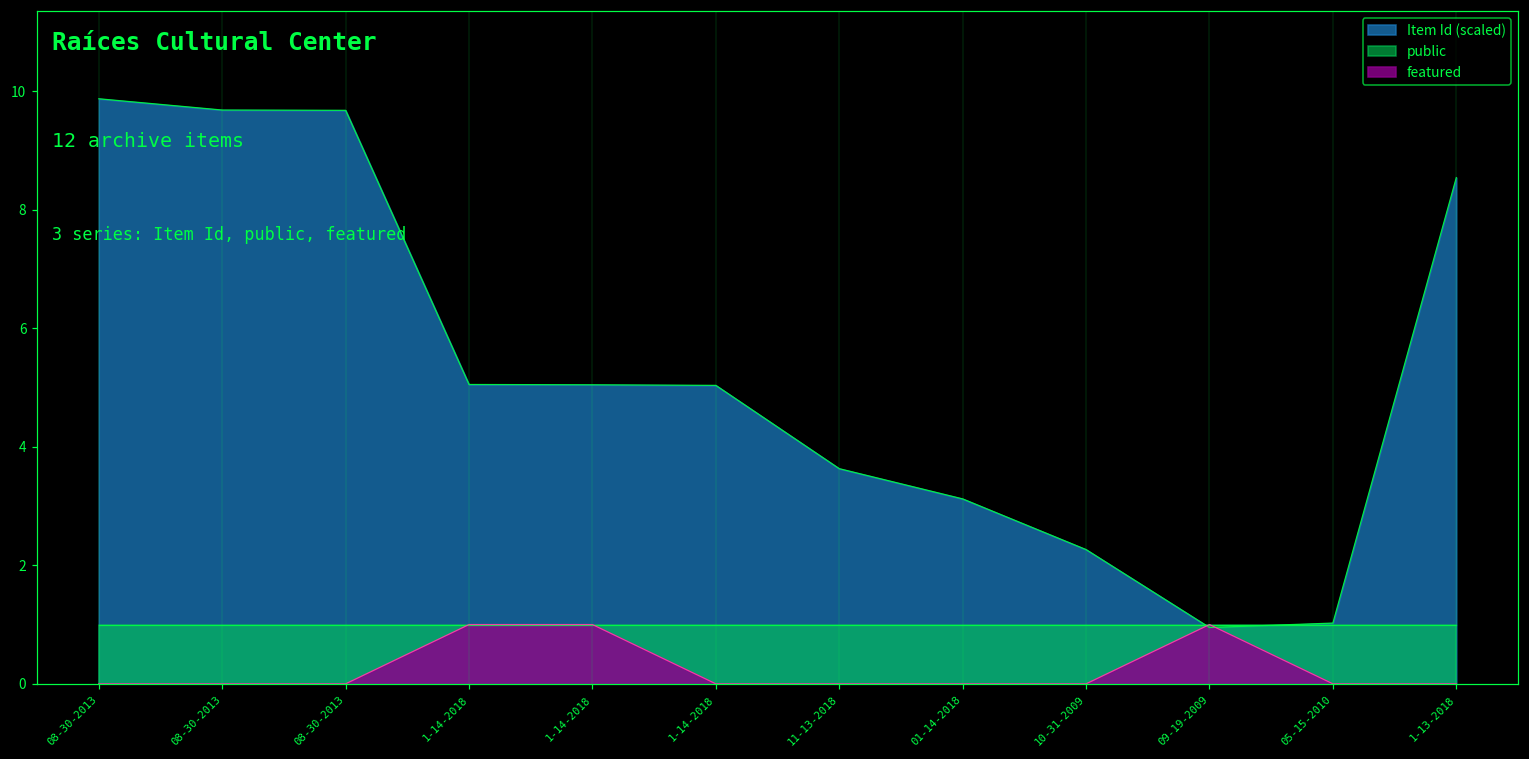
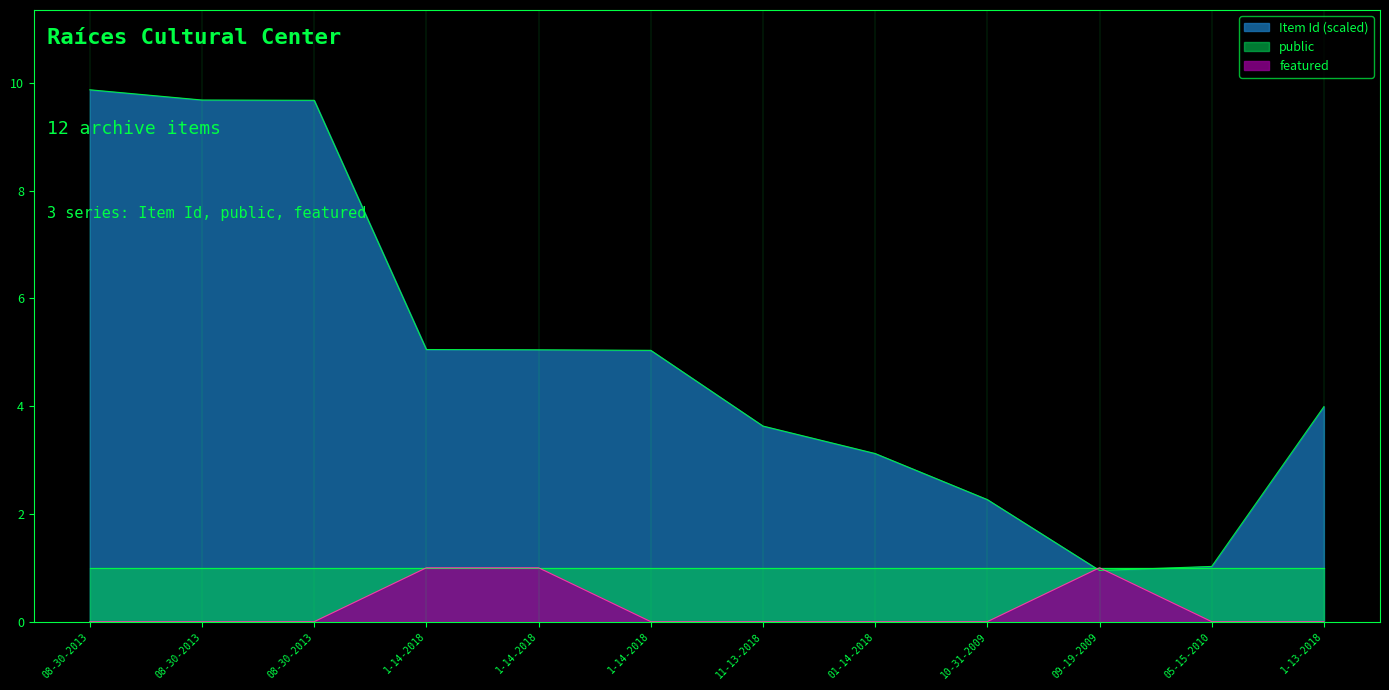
  {
    "Item Id (scaled)": {
      "11-13-2018": 3.6,
      "01-14-2018": 3.1,
      "10-31-2009": 2.3,
      "09-19-2009": 1.0,
-     "1-13-2018": 8.5
+     "1-13-2018": 4.0
    },
    "public": {
      "11-13-2018": 1.0,
      "01-14-2018": 1.0,
      "10-31-2009": 1.0,
      "1-13-2018": 1.0
    },
    "featured": {
      "11-13-2018": 0.0,
      "01-14-2018": 0.0,
      "10-31-2009": 0.0,
      "05-15-2010": 0.0,
      "1-13-2018": 0.0
    }
  }
